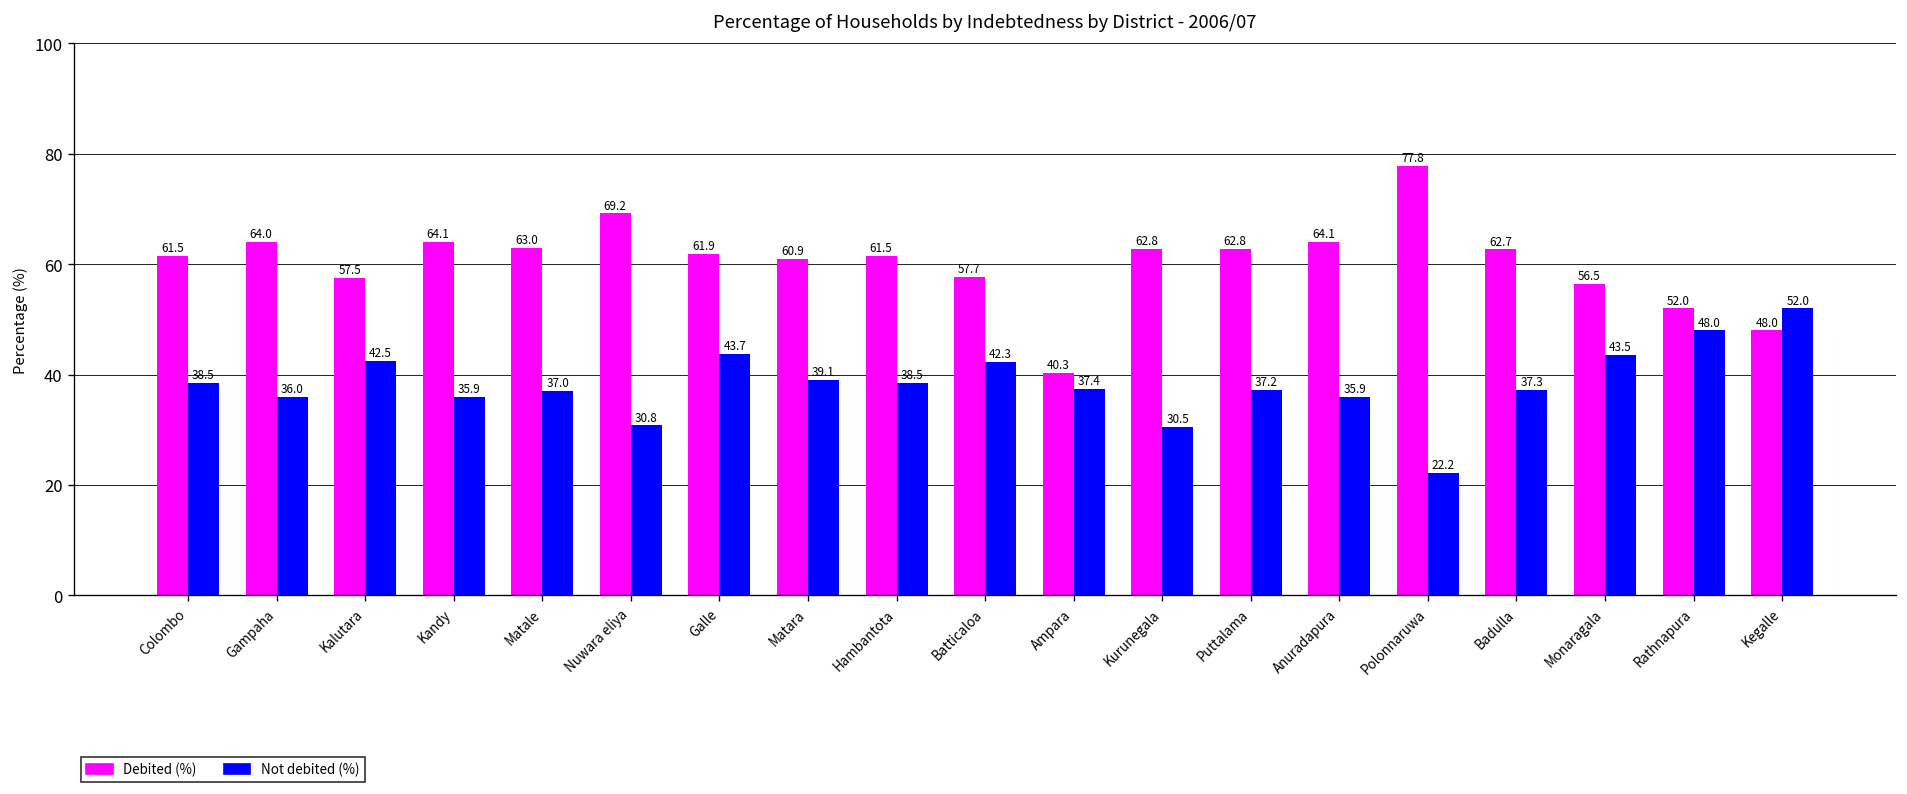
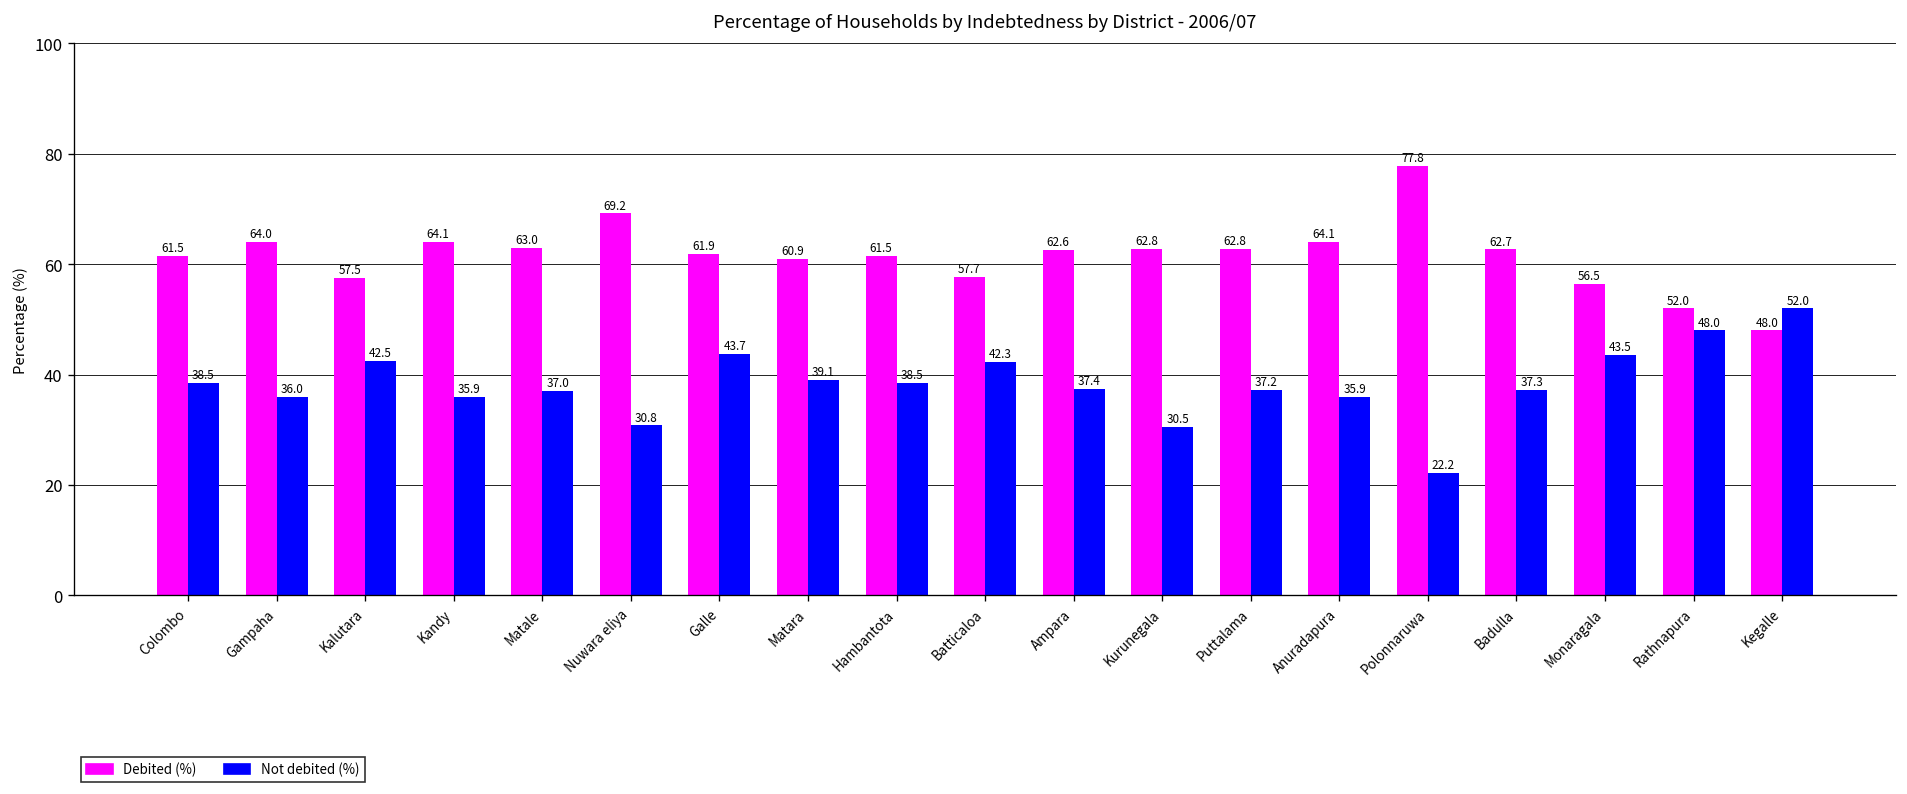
  {
    "Debited (%)": {
      "Colombo": 61.5,
      "Gampaha": 64.0,
      "Kalutara": 57.5,
      "Kandy": 64.1,
      "Matale": 63.0,
      "Nuwara eliya": 69.2,
      "Galle": 61.9,
      "Matara": 60.9,
      "Hambantota": 61.5,
      "Batticaloa": 57.7,
-     "Ampara": 40.3,
+     "Ampara": 62.6,
      "Kurunegala": 62.8,
      "Puttalama": 62.8,
      "Anuradapura": 64.1,
      "Polonnaruwa": 77.8,
      "Badulla": 62.7,
      "Monaragala": 56.5,
      "Rathnapura": 52.0,
      "Kegalle": 48.0
    },
    "Not debited (%)": {
      "Colombo": 38.5,
      "Gampaha": 36.0,
      "Kalutara": 42.5,
      "Kandy": 35.9,
      "Matale": 37.0,
      "Nuwara eliya": 30.8,
      "Galle": 43.7,
      "Matara": 39.1,
      "Hambantota": 38.5,
      "Batticaloa": 42.3,
      "Ampara": 37.4,
      "Kurunegala": 30.5,
      "Puttalama": 37.2,
      "Anuradapura": 35.9,
      "Polonnaruwa": 22.2,
      "Badulla": 37.3,
      "Monaragala": 43.5,
      "Rathnapura": 48.0,
      "Kegalle": 52.0
    }
  }
